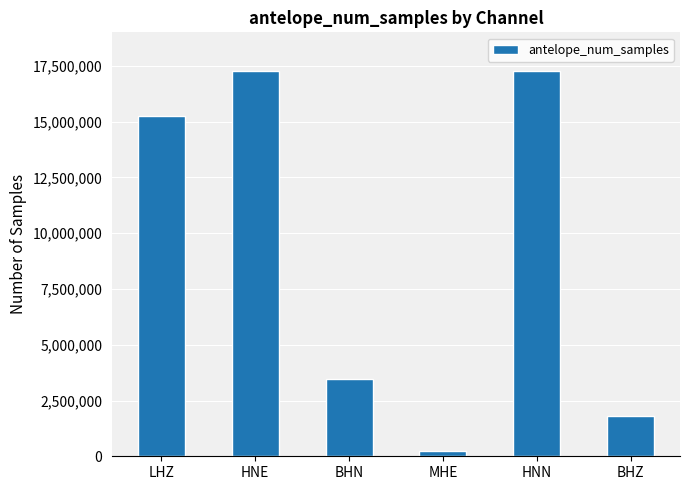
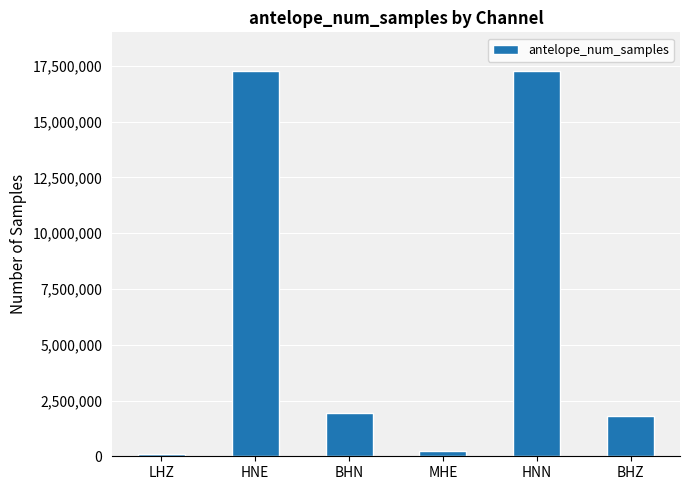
  {
-   "LHZ": "15,200,000",
+   "LHZ": "100,000",
    "HNE": "17,300,000",
-   "BHN": "3,500,000",
+   "BHN": "2,000,000",
    "MHE": "200,000",
    "HNN": "17,300,000",
    "BHZ": "1,800,000"
  }
